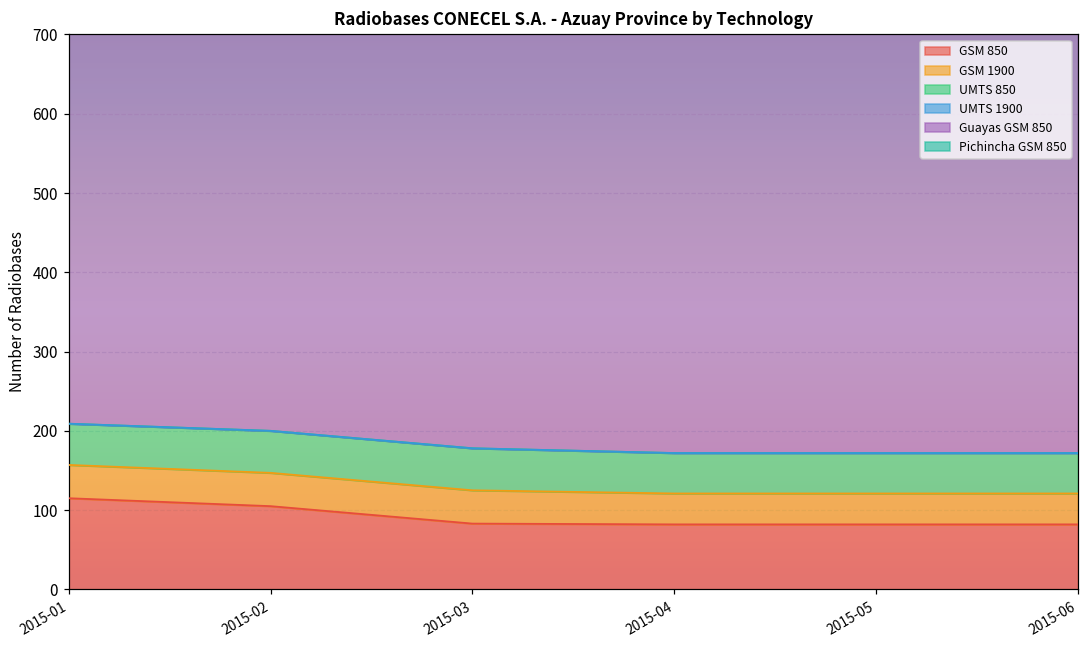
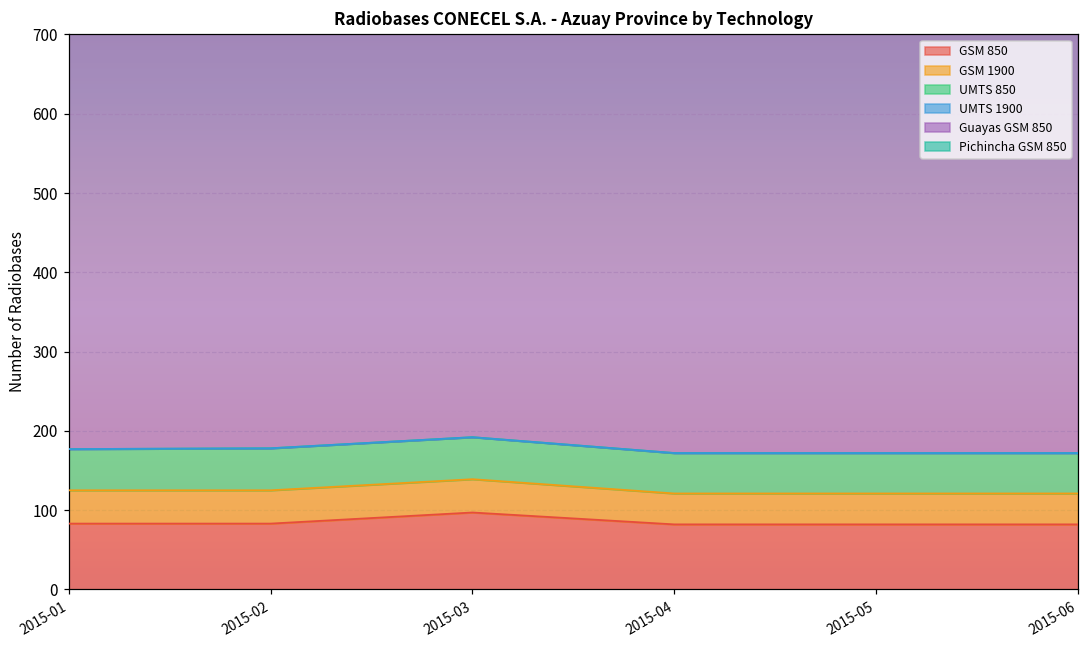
  {
    "GSM 850": {
-     "2015-01": 120,
-     "2015-02": 110,
-     "2015-03": 80,
+     "2015-01": 80,
+     "2015-02": 80,
+     "2015-03": 100,
      "2015-04": 80,
      "2015-05": 80,
      "2015-06": 80
    },
    "GSM 1900": {
      "2015-01": 40,
      "2015-02": 40,
      "2015-03": 40,
      "2015-04": 40,
      "2015-05": 40,
      "2015-06": 40
    }
  }
